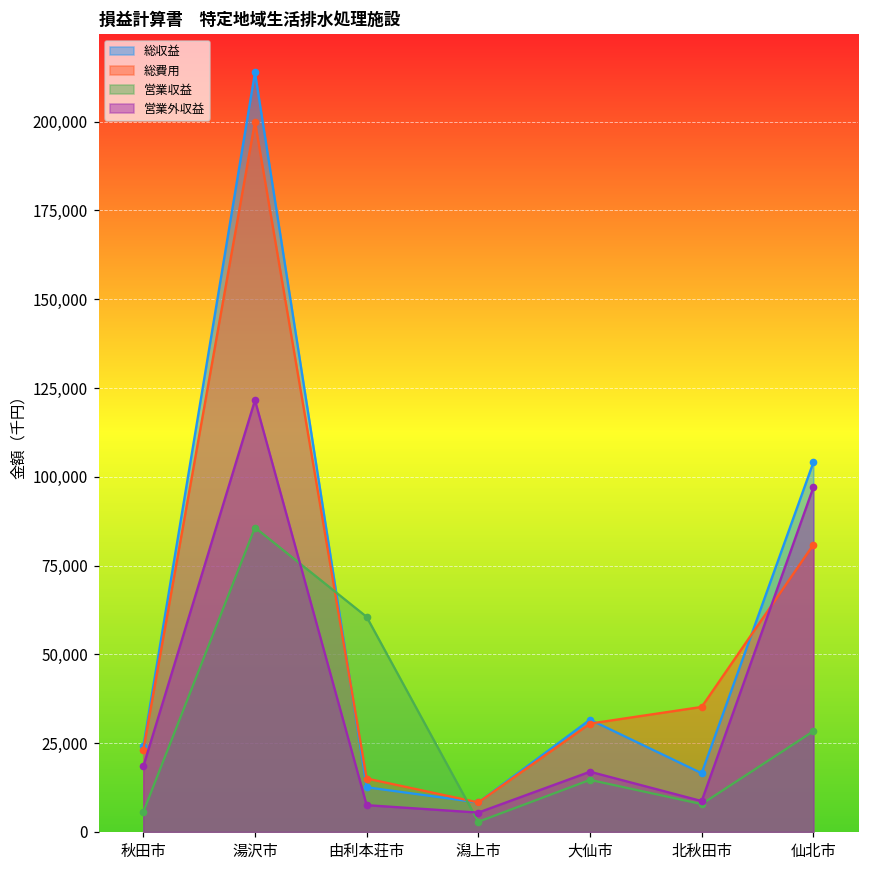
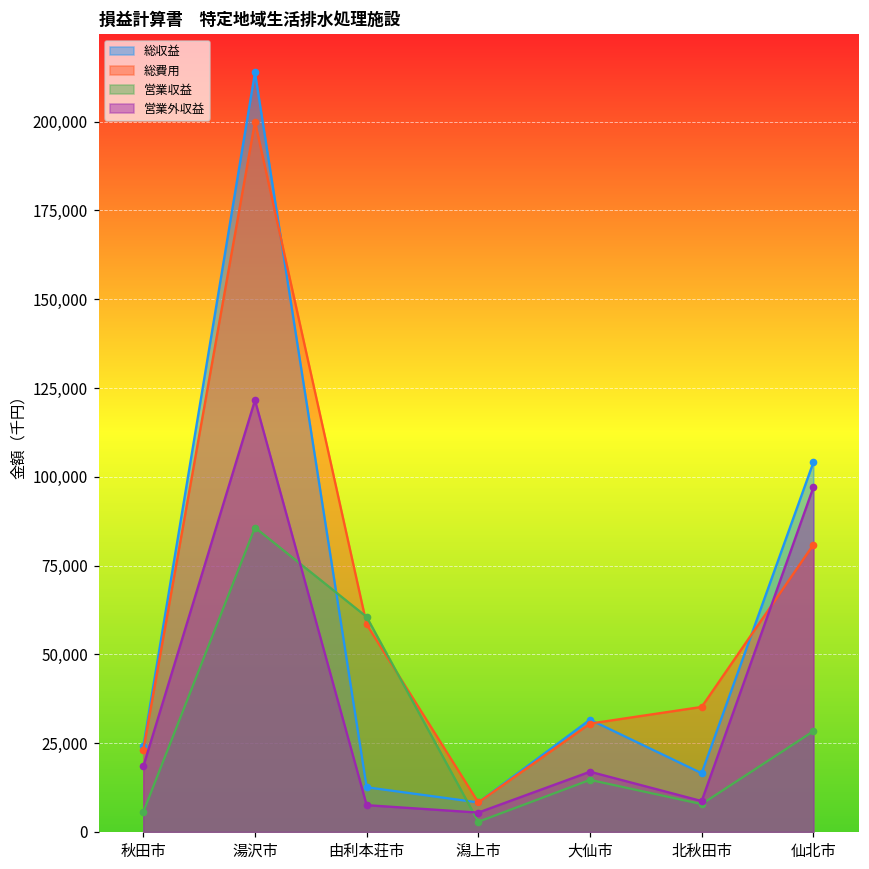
  {
    "総収益": {
      "秋田市": "24,000",
      "湯沢市": "214,000",
      "由利本荘市": "13,000",
      "大仙市": "32,000",
      "北秋田市": "17,000",
      "仙北市": "104,000"
    },
    "総費用": {
      "秋田市": "23,000",
      "湯沢市": "200,000",
-     "由利本荘市": "15,000",
+     "由利本荘市": "58,000",
      "大仙市": "31,000",
      "北秋田市": "35,000",
      "仙北市": "81,000"
    },
    "営業収益": {
      "秋田市": "6,000",
      "湯沢市": "86,000",
      "由利本荘市": "61,000",
      "潟上市": "3,000",
      "大仙市": "15,000",
      "北秋田市": "8,000",
      "仙北市": "28,000"
    },
    "営業外収益": {
      "秋田市": "18,000",
      "湯沢市": "122,000",
      "由利本荘市": "8,000",
      "潟上市": "5,000",
      "大仙市": "17,000",
      "北秋田市": "9,000",
      "仙北市": "97,000"
    }
  }
